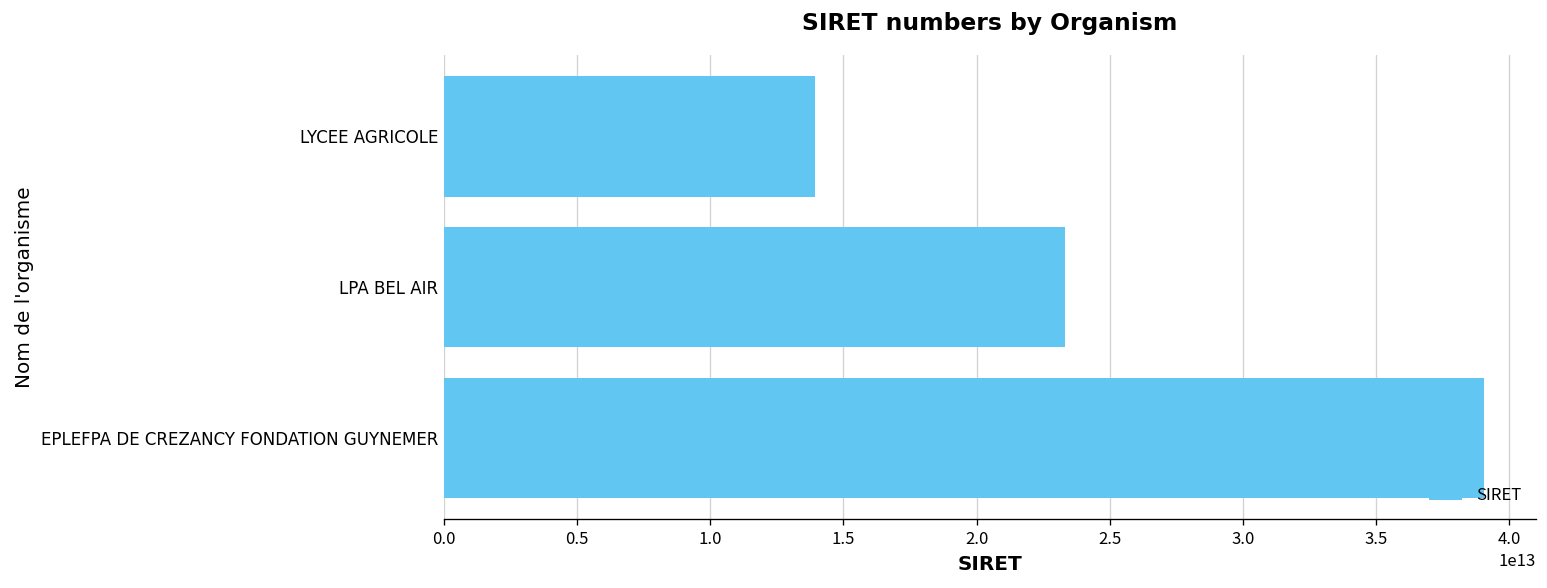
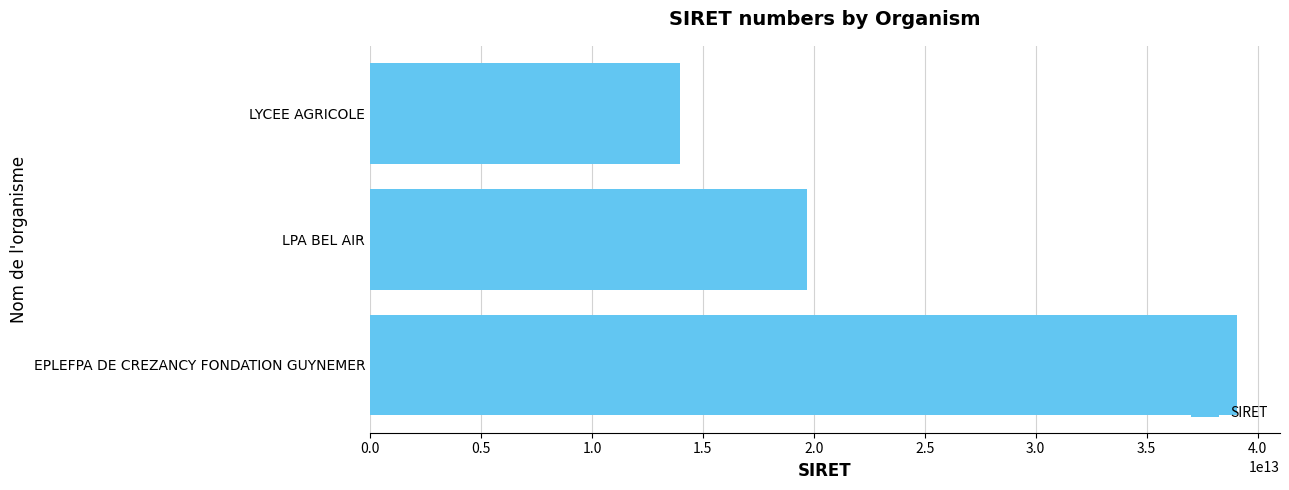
  {
    "LYCEE AGRICOLE": 13900000000000,
-   "LPA BEL AIR": 23300000000000,
+   "LPA BEL AIR": 19700000000000,
    "EPLEFPA DE CREZANCY FONDATION GUYNEMER": 39100000000000
  }
